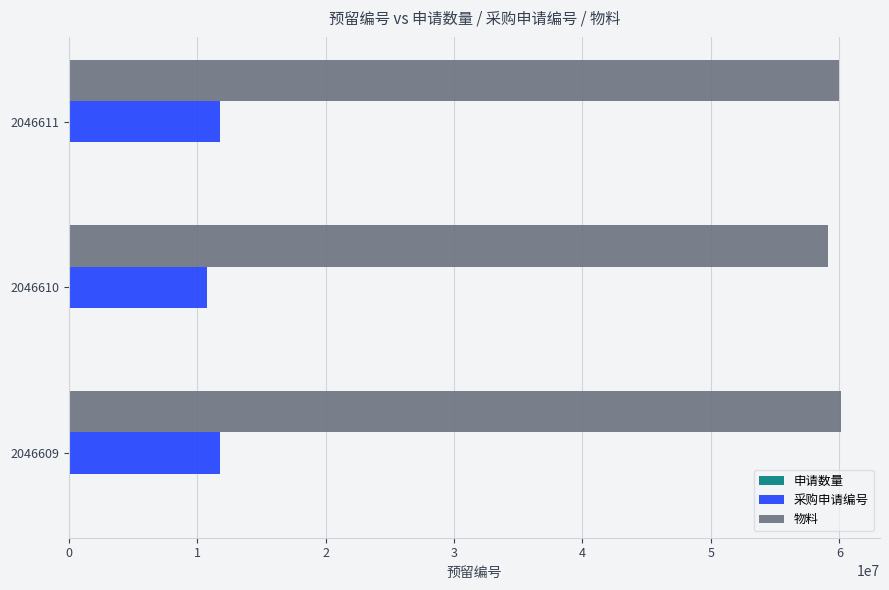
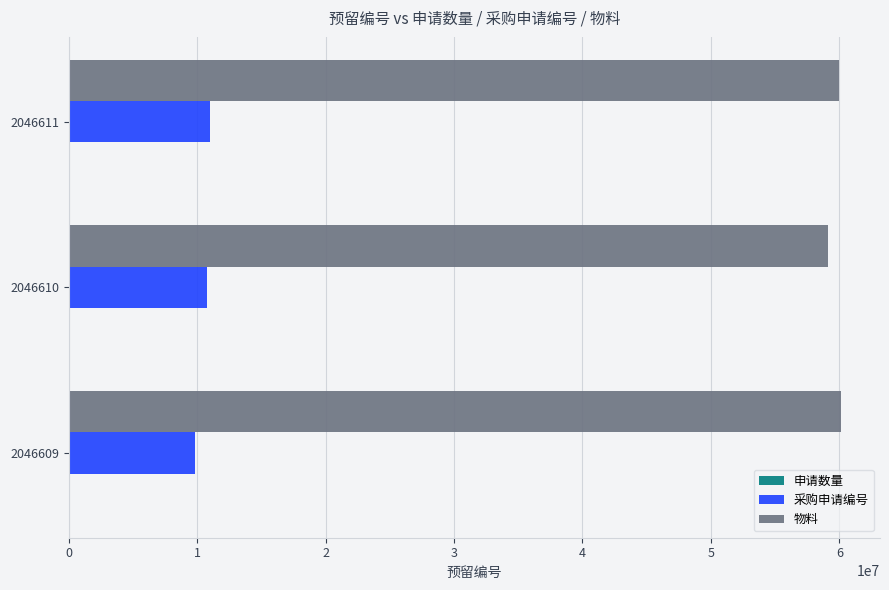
  {
    "采购申请编号": {
-     "2046611": 11800000,
+     "2046611": 11000000,
      "2046610": 10800000,
-     "2046609": 11800000
+     "2046609": 9900000
    },
    "物料": {
      "2046611": 60000000,
      "2046610": 59100000,
      "2046609": 60200000
    }
  }
